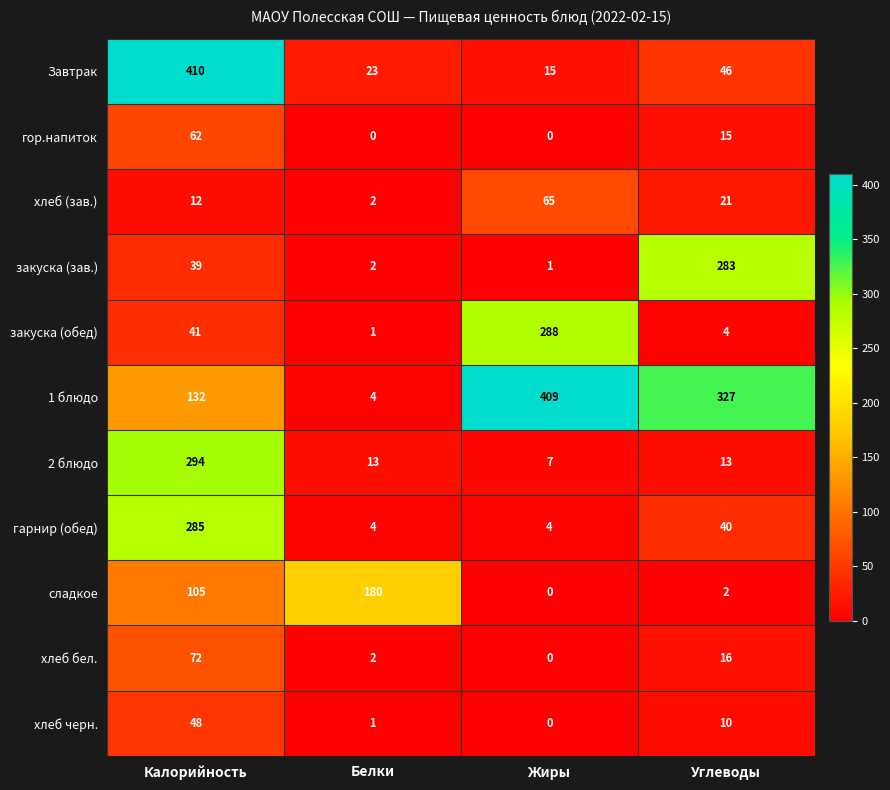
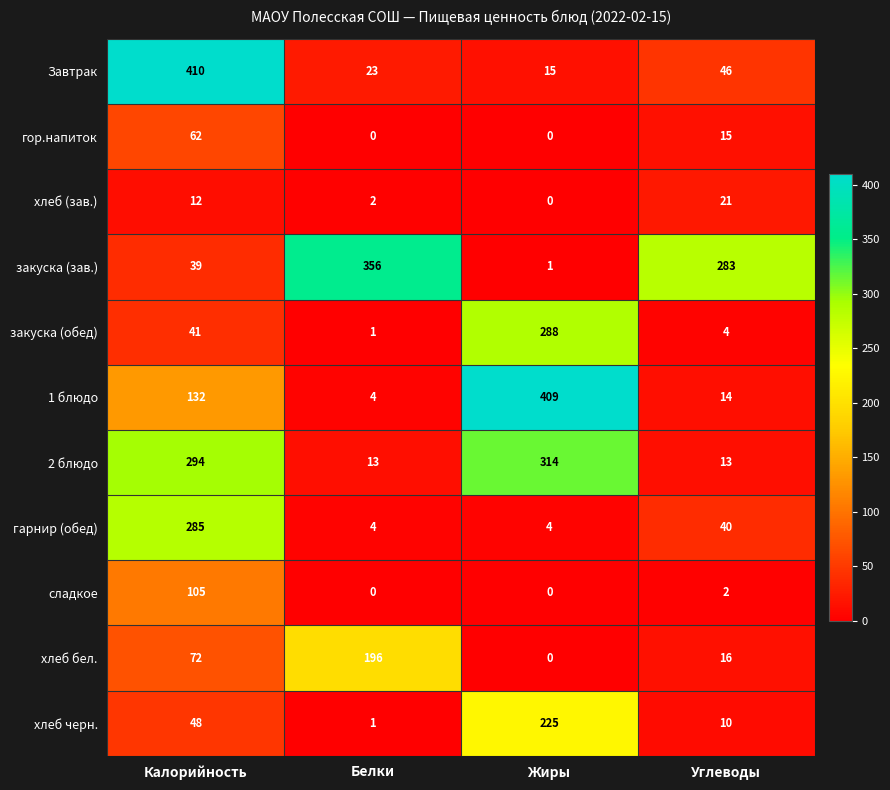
  {
    "Завтрак": {
      "Калорийность": 410,
      "Белки": 23,
      "Жиры": 15,
      "Углеводы": 46
    },
    "гор.напиток": {
      "Калорийность": 62,
      "Белки": 0,
      "Жиры": 0,
      "Углеводы": 15
    },
    "хлеб (зав.)": {
      "Калорийность": 12,
      "Белки": 2,
-     "Жиры": 65,
+     "Жиры": 0,
      "Углеводы": 21
    },
    "закуска (зав.)": {
      "Калорийность": 39,
-     "Белки": 2,
+     "Белки": 356,
      "Жиры": 1,
      "Углеводы": 283
    },
    "закуска (обед)": {
      "Калорийность": 41,
      "Белки": 1,
      "Жиры": 288,
      "Углеводы": 4
    },
    "1 блюдо": {
      "Калорийность": 132,
      "Белки": 4,
      "Жиры": 409,
-     "Углеводы": 327
+     "Углеводы": 14
    },
    "2 блюдо": {
      "Калорийность": 294,
      "Белки": 13,
-     "Жиры": 7,
+     "Жиры": 314,
      "Углеводы": 13
    },
    "гарнир (обед)": {
      "Калорийность": 285,
      "Белки": 4,
      "Жиры": 4,
      "Углеводы": 40
    },
    "сладкое": {
      "Калорийность": 105,
-     "Белки": 180,
+     "Белки": 0,
      "Жиры": 0,
      "Углеводы": 2
    },
    "хлеб бел.": {
      "Калорийность": 72,
-     "Белки": 2,
+     "Белки": 196,
      "Жиры": 0,
      "Углеводы": 16
    },
    "хлеб черн.": {
      "Калорийность": 48,
      "Белки": 1,
-     "Жиры": 0,
+     "Жиры": 225,
      "Углеводы": 10
    }
  }
